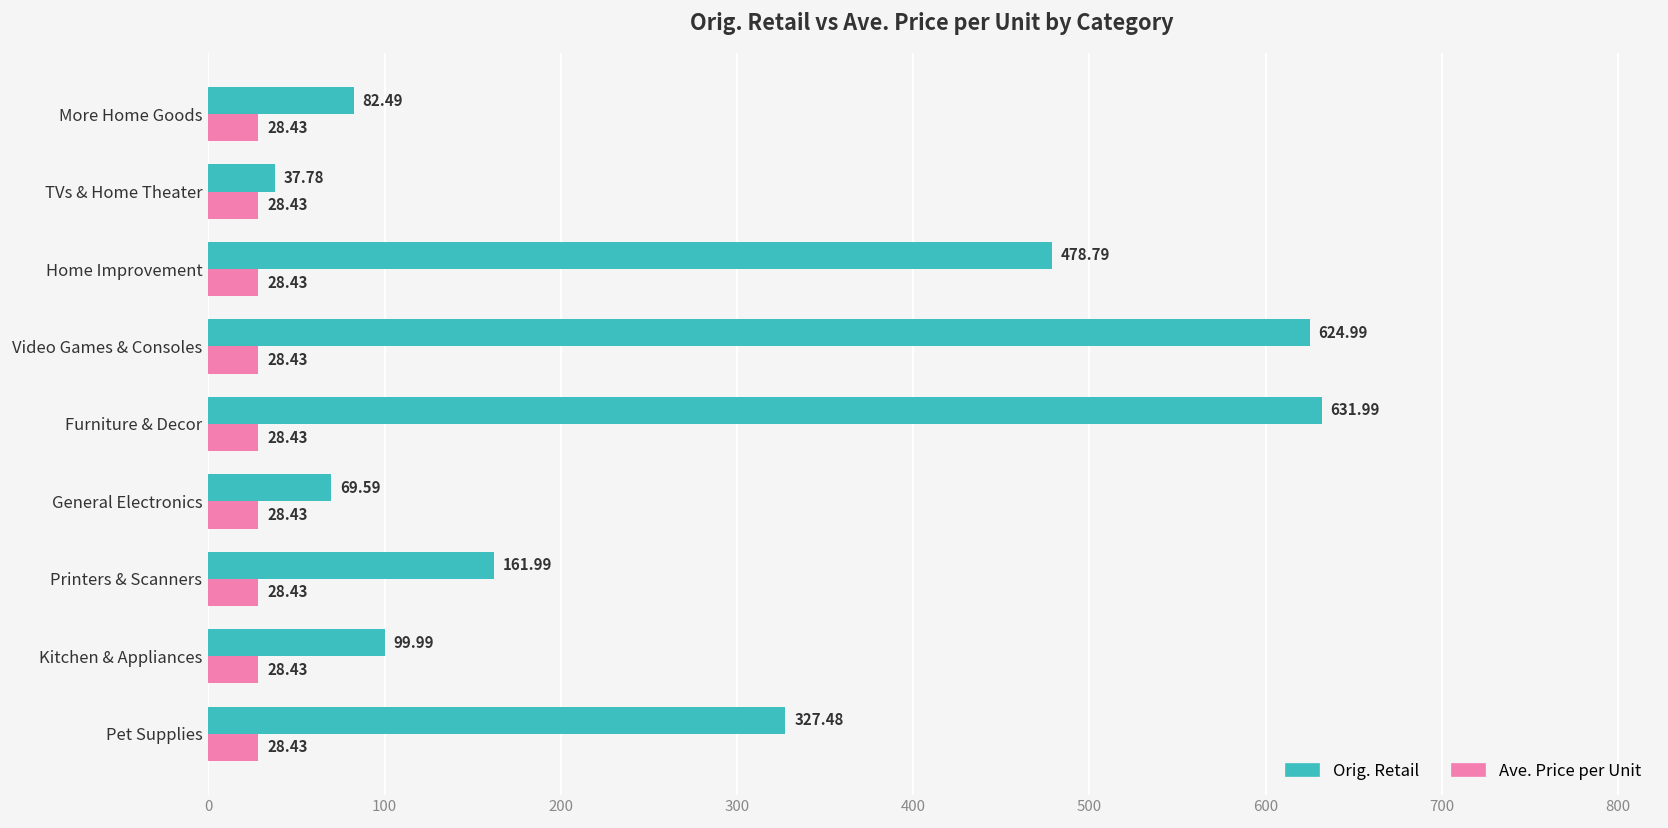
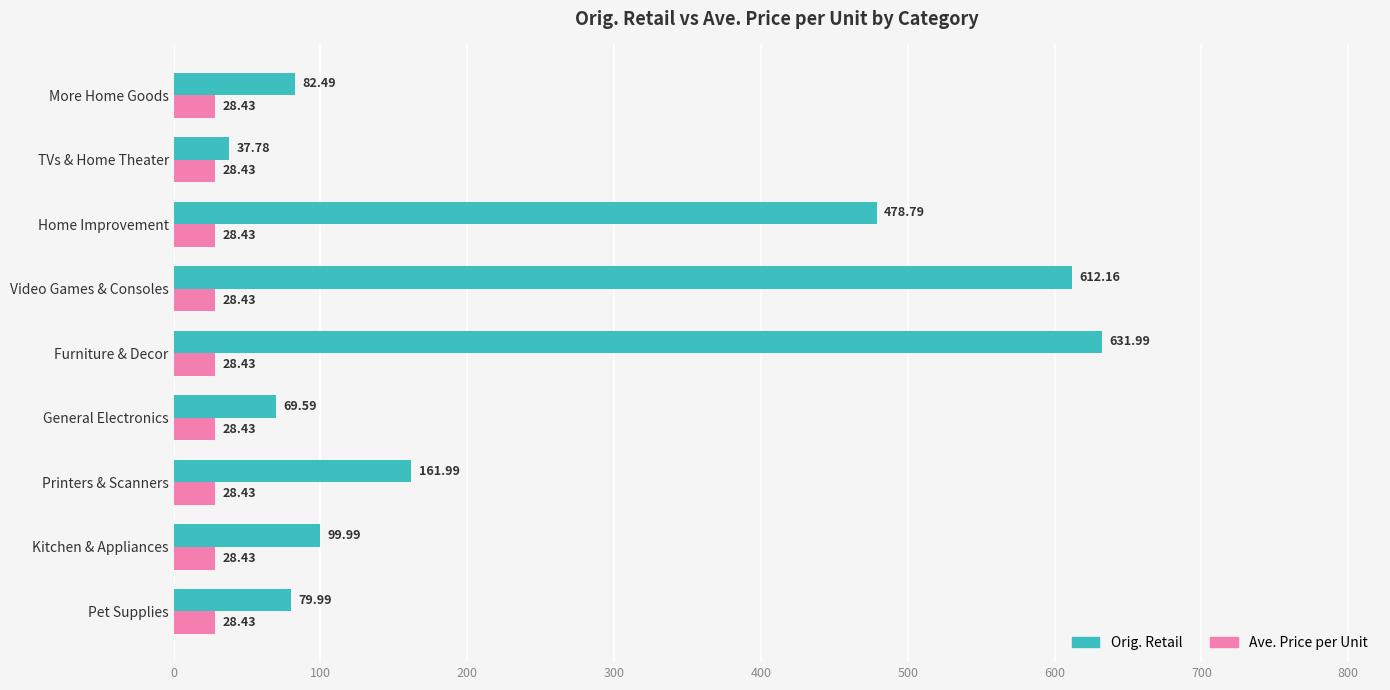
  {
    "Orig. Retail": {
      "More Home Goods": 82.49,
      "TVs & Home Theater": 37.78,
      "Home Improvement": 478.79,
-     "Video Games & Consoles": 624.99,
+     "Video Games & Consoles": 612.16,
      "Furniture & Decor": 631.99,
      "General Electronics": 69.59,
      "Printers & Scanners": 161.99,
      "Kitchen & Appliances": 99.99,
-     "Pet Supplies": 327.48
+     "Pet Supplies": 79.99
    },
    "Ave. Price per Unit": {
      "More Home Goods": 28.43,
      "TVs & Home Theater": 28.43,
      "Home Improvement": 28.43,
      "Video Games & Consoles": 28.43,
      "Furniture & Decor": 28.43,
      "General Electronics": 28.43,
      "Printers & Scanners": 28.43,
      "Kitchen & Appliances": 28.43,
      "Pet Supplies": 28.43
    }
  }
